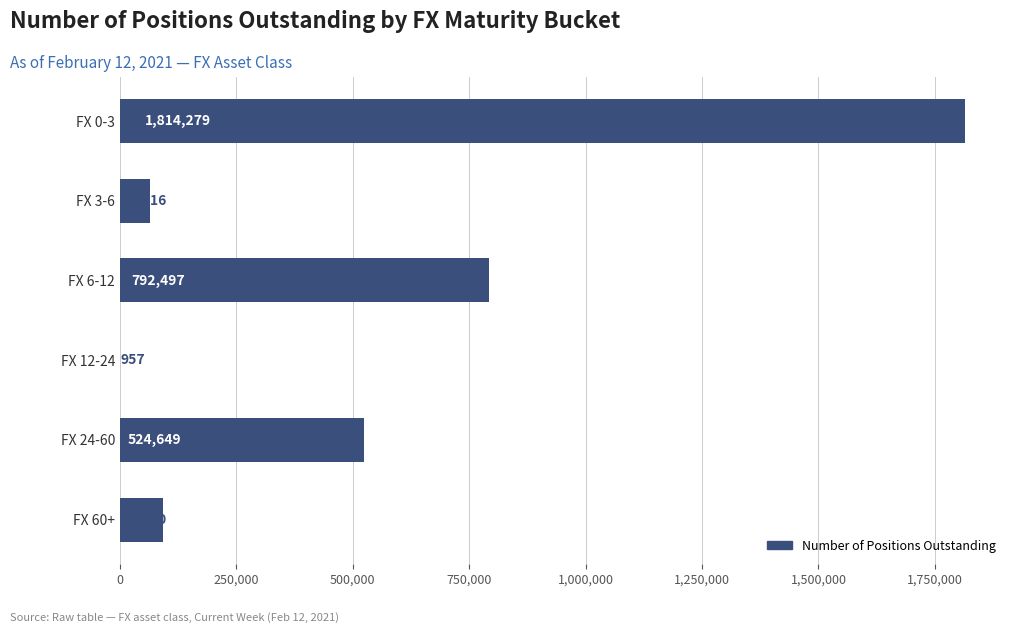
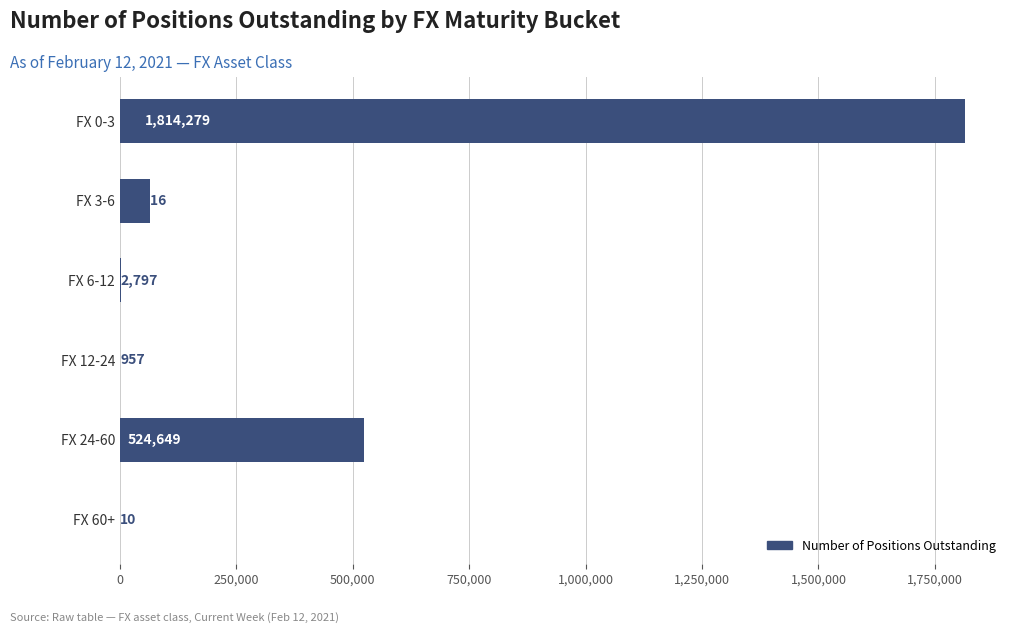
  {
    "FX 0-3": "1,814,279",
-   "FX 6-12": "792,497",
+   "FX 6-12": "2,797",
    "FX 12-24": "957",
-   "FX 60+": "90,000"
+   "FX 60+": "0"
  }
